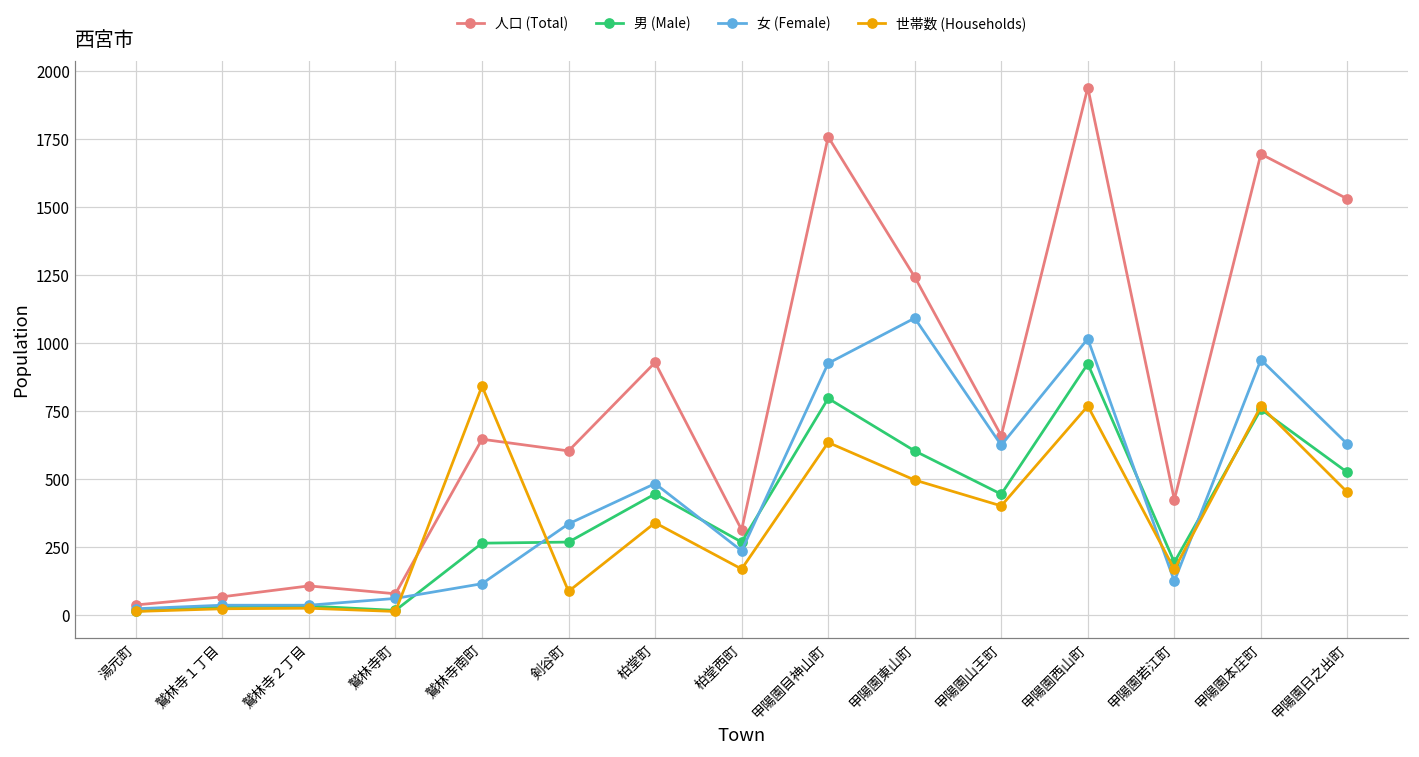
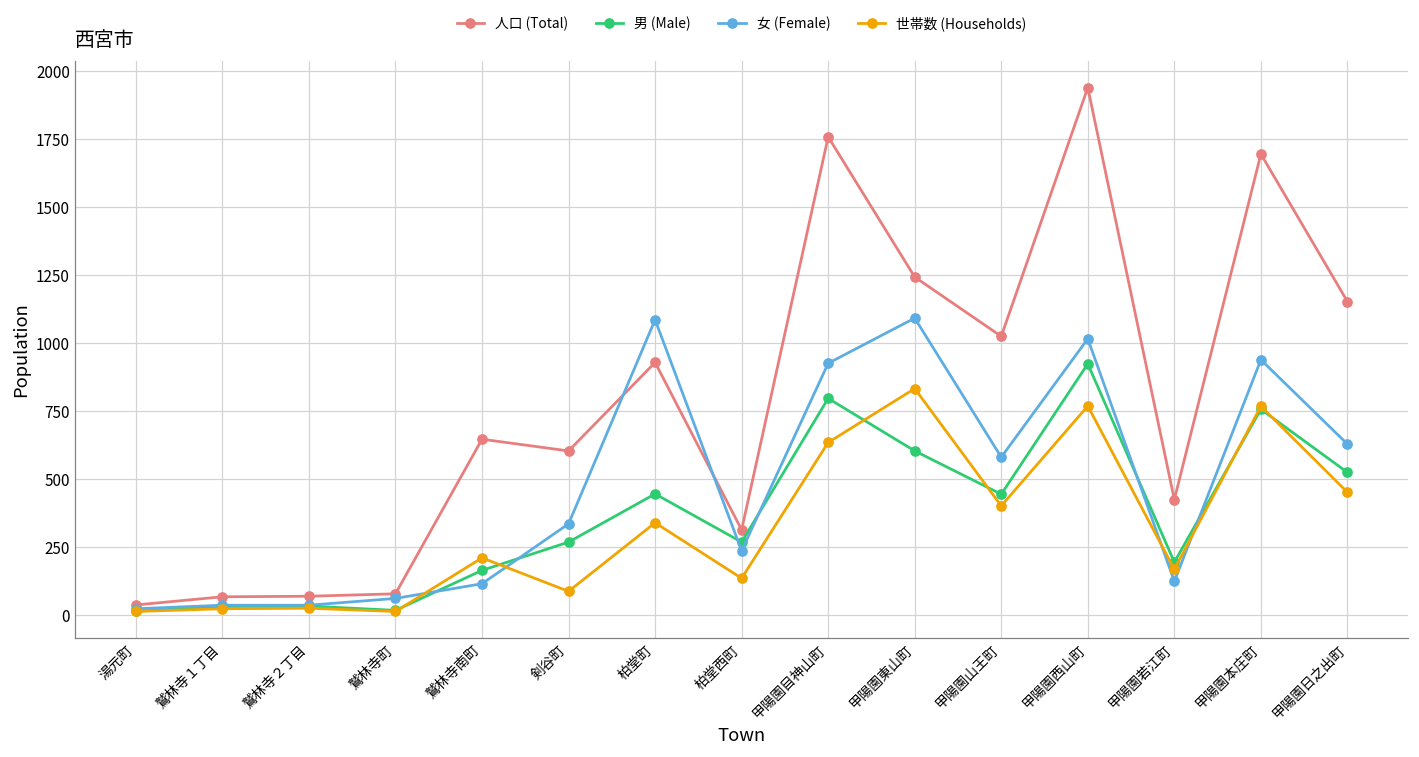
  {
    "人口 (Total)": {
      "湯元町": 40,
      "鷲林寺１丁目": 70,
-     "鷲林寺２丁目": 110,
+     "鷲林寺２丁目": 70,
      "鷲林寺町": 80,
      "鷲林寺南町": 650,
      "剣谷町": 600,
      "柏堂町": 930,
      "柏堂西町": 310,
      "甲陽園目神山町": 1760,
      "甲陽園東山町": 1240,
-     "甲陽園山王町": 660,
+     "甲陽園山王町": 1020,
      "甲陽園西山町": 1940,
      "甲陽園若江町": 420,
      "甲陽園本庄町": 1690,
-     "甲陽園日之出町": 1530
+     "甲陽園日之出町": 1150
    },
    "男 (Male)": {
-     "鷲林寺南町": 260,
+     "鷲林寺南町": 160,
      "剣谷町": 270,
      "柏堂町": 450,
      "柏堂西町": 270,
      "甲陽園目神山町": 800,
      "甲陽園東山町": 600,
      "甲陽園山王町": 440,
      "甲陽園西山町": 920,
      "甲陽園若江町": 190,
      "甲陽園本庄町": 760,
      "甲陽園日之出町": 520
    },
    "女 (Female)": {
      "鷲林寺町": 60,
      "鷲林寺南町": 120,
      "剣谷町": 340,
-     "柏堂町": 480,
+     "柏堂町": 1090,
      "柏堂西町": 240,
      "甲陽園目神山町": 930,
      "甲陽園東山町": 1090,
-     "甲陽園山王町": 620,
+     "甲陽園山王町": 580,
      "甲陽園西山町": 1020,
      "甲陽園若江町": 120,
      "甲陽園本庄町": 940,
      "甲陽園日之出町": 630
    },
    "世帯数 (Households)": {
-     "鷲林寺南町": 840,
+     "鷲林寺南町": 210,
      "剣谷町": 90,
      "柏堂町": 340,
-     "柏堂西町": 170,
+     "柏堂西町": 140,
      "甲陽園目神山町": 630,
-     "甲陽園東山町": 500,
+     "甲陽園東山町": 830,
      "甲陽園山王町": 400,
      "甲陽園西山町": 770,
      "甲陽園若江町": 170,
      "甲陽園本庄町": 770,
      "甲陽園日之出町": 450
    }
  }
